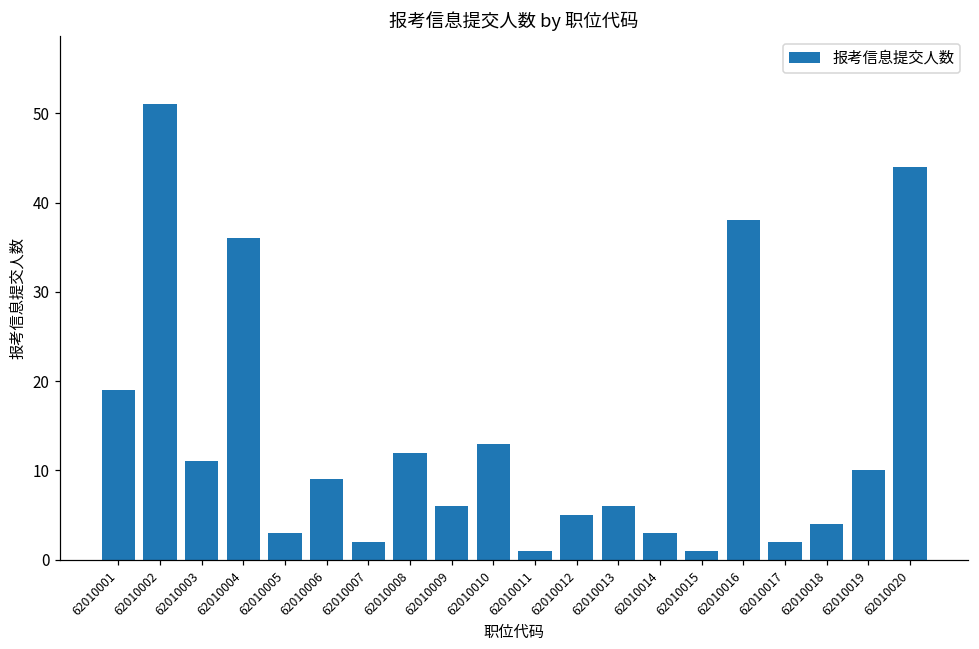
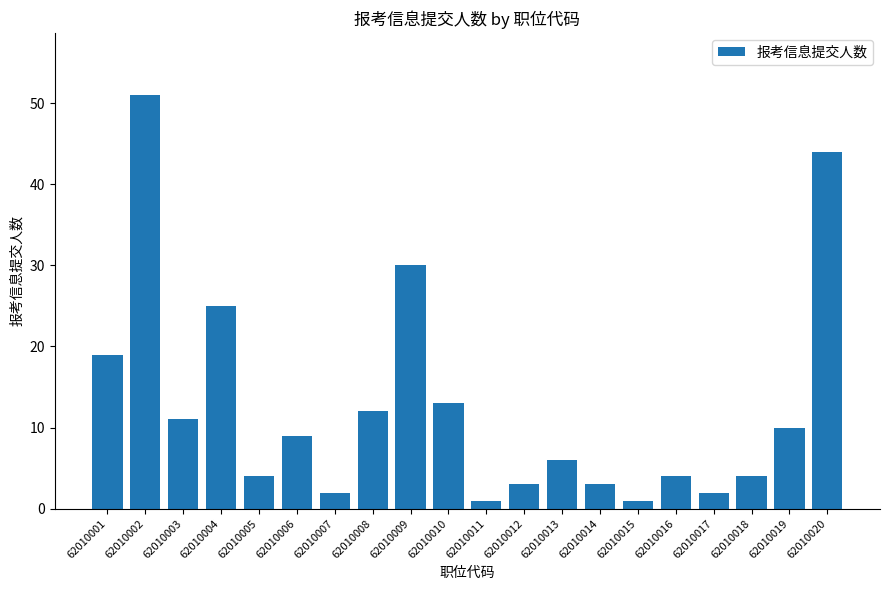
  {
    "62010001": 19,
    "62010002": 51,
    "62010003": 11,
-   "62010004": 36,
-   "62010005": 3,
+   "62010004": 25,
+   "62010005": 4,
    "62010006": 9,
    "62010007": 2,
    "62010008": 12,
-   "62010009": 6,
+   "62010009": 30,
    "62010010": 13,
    "62010011": 1,
-   "62010012": 5,
+   "62010012": 3,
    "62010013": 6,
    "62010014": 3,
    "62010015": 1,
-   "62010016": 38,
+   "62010016": 4,
    "62010017": 2,
    "62010018": 4,
    "62010019": 10,
    "62010020": 44
  }
